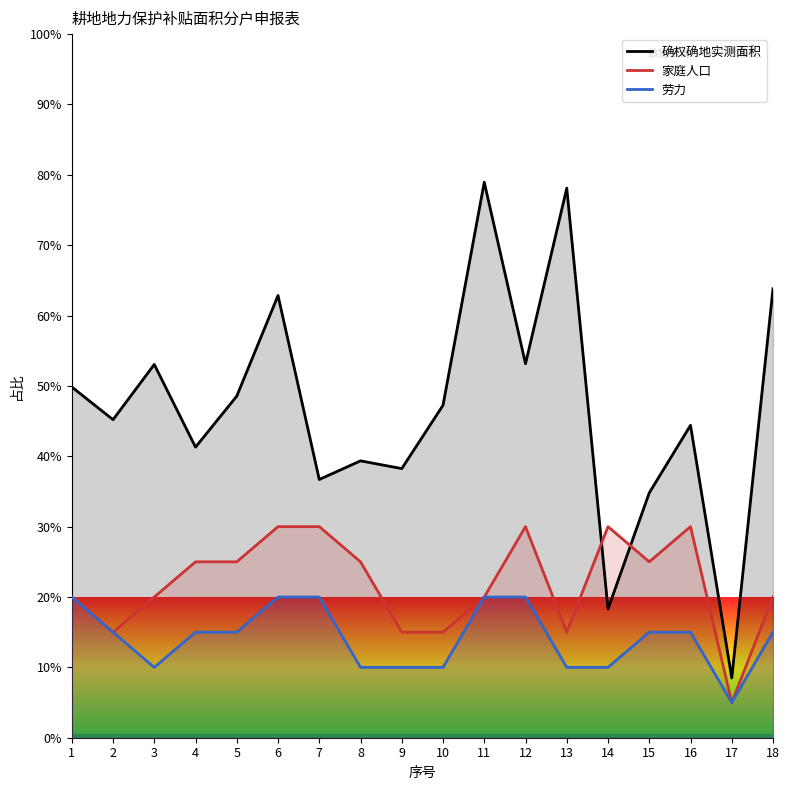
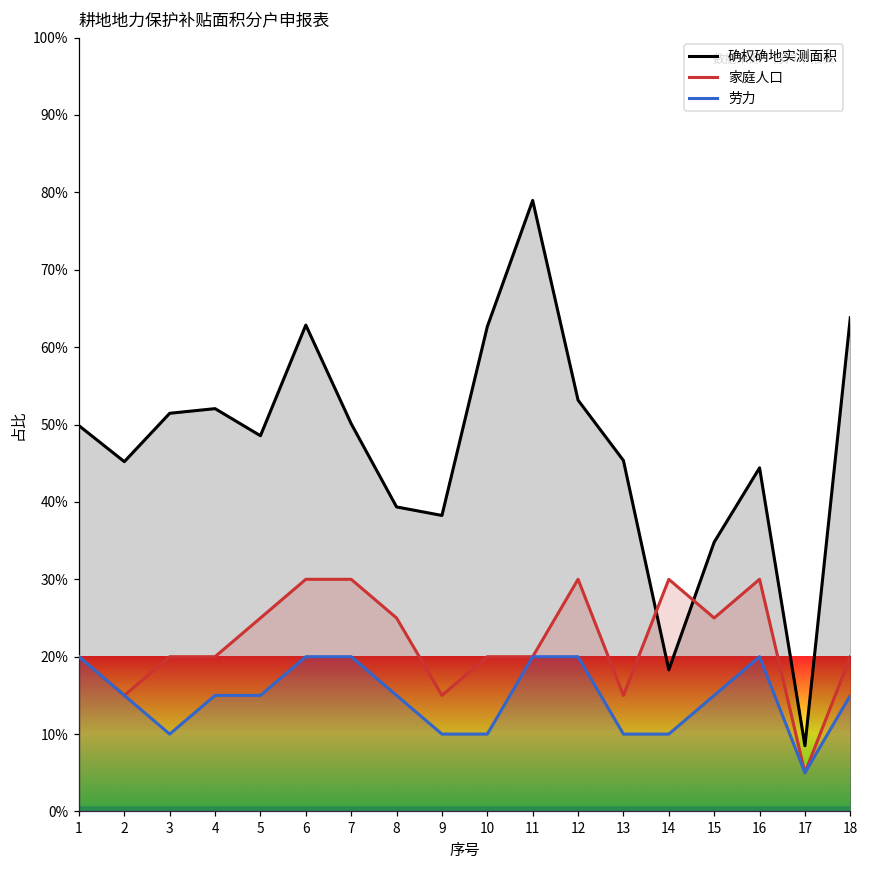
  {
    "确权确地实测面积": {
      "1": "50%",
      "2": "45%",
-     "3": "53%",
-     "4": "41%",
+     "3": "51%",
+     "4": "52%",
      "5": "49%",
      "6": "63%",
-     "7": "37%",
+     "7": "50%",
      "8": "39%",
      "9": "38%",
-     "10": "47%",
+     "10": "63%",
      "11": "79%",
      "12": "53%",
-     "13": "78%",
+     "13": "45%",
      "14": "18%",
      "15": "35%",
      "16": "44%",
      "17": "9%",
      "18": "64%"
    },
    "家庭人口": {
      "3": "20%",
-     "4": "25%",
+     "4": "20%",
      "5": "25%",
      "6": "30%",
      "7": "30%",
      "8": "25%",
      "9": "15%",
-     "10": "15%",
+     "10": "20%",
      "12": "30%",
      "13": "15%",
      "14": "30%",
      "15": "25%",
      "16": "30%",
      "18": "20%"
    },
    "劳力": {
      "3": "10%",
      "4": "15%",
      "5": "15%",
      "6": "20%",
      "7": "20%",
-     "8": "10%",
+     "8": "15%",
      "9": "10%",
      "10": "10%",
      "12": "20%",
      "13": "10%",
      "14": "10%",
      "15": "15%",
-     "16": "15%",
+     "16": "20%",
      "18": "15%"
    }
  }
